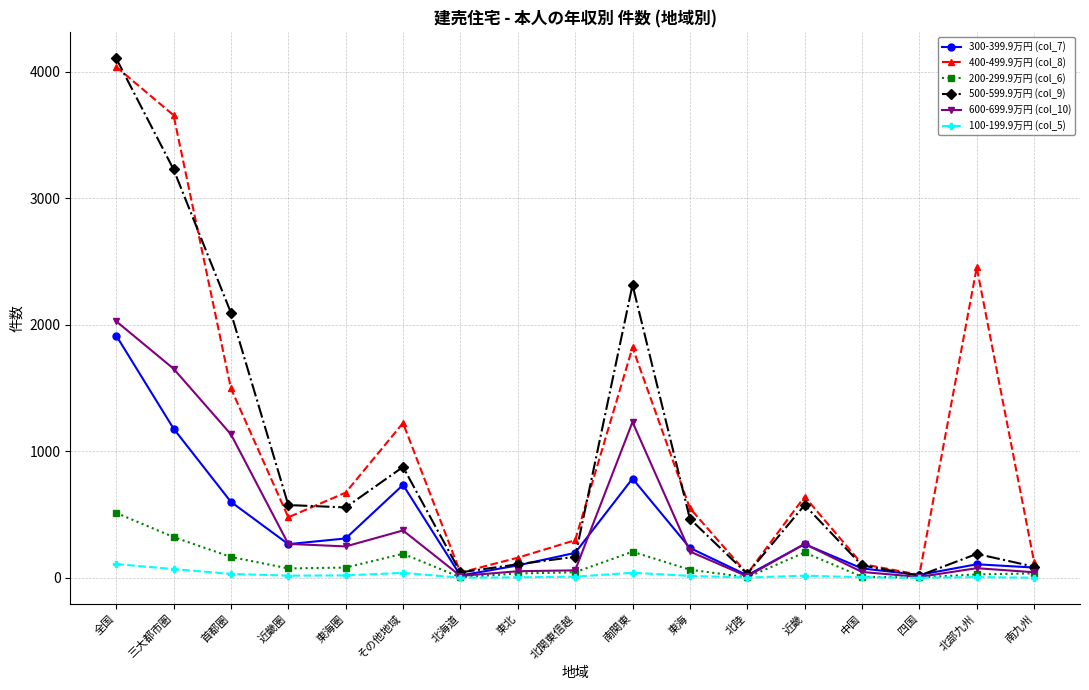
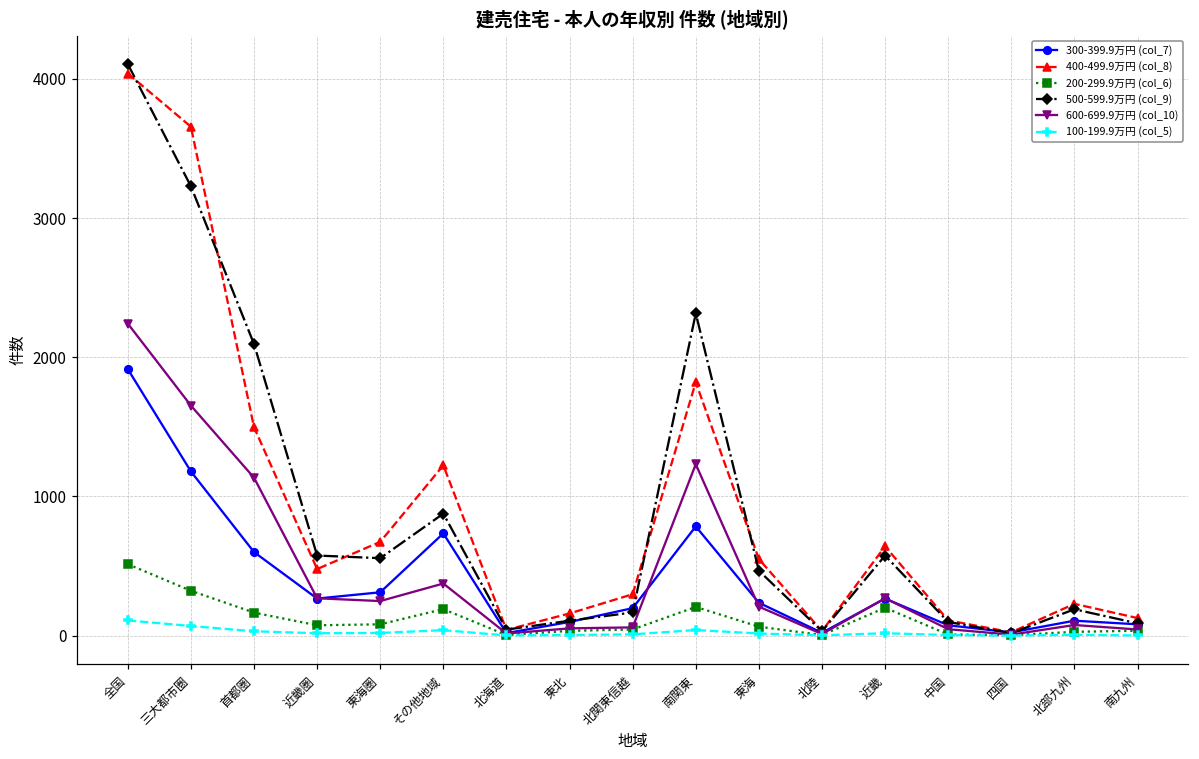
  {
    "300-399.9万円 (col_7)": {
      "全国": 1920,
      "三大都市圏": 1180,
      "首都圏": 600,
      "東海圏": 310,
      "その他地域": 740,
      "北関東信越": 200,
      "南関東": 790,
      "東海": 240,
      "中国": 80,
      "北部九州": 110
    },
    "400-499.9万円 (col_8)": {
      "全国": 4040,
      "三大都市圏": 3660,
      "首都圏": 1500,
      "近畿圏": 480,
      "東海圏": 670,
      "その他地域": 1220,
      "東北": 160,
      "北関東信越": 300,
      "南関東": 1820,
      "東海": 550,
      "近畿": 640,
-     "北部九州": 2450,
+     "北部九州": 230,
      "南九州": 130
    },
    "200-299.9万円 (col_6)": {
      "全国": 510,
      "三大都市圏": 320,
      "首都圏": 170,
      "近畿圏": 80,
      "東海圏": 80,
      "その他地域": 190,
      "南関東": 210,
      "東海": 70,
      "近畿": 200,
      "北部九州": 30
    },
    "500-599.9万円 (col_9)": {
      "全国": 4110,
      "三大都市圏": 3230,
      "首都圏": 2100,
      "近畿圏": 580,
      "東海圏": 560,
      "その他地域": 880,
      "北関東信越": 170,
      "南関東": 2320,
      "東海": 470,
      "近畿": 580,
      "北部九州": 190
    },
    "600-699.9万円 (col_10)": {
-     "全国": 2030,
+     "全国": 2240,
      "三大都市圏": 1650,
      "首都圏": 1140,
      "東海圏": 250,
      "その他地域": 380,
      "南関東": 1230,
      "東海": 210,
      "中国": 50,
      "北部九州": 80
    },
    "100-199.9万円 (col_5)": {
      "全国": 110,
      "三大都市圏": 70,
      "首都圏": 30,
      "近畿圏": 20,
      "東海圏": 20,
      "その他地域": 40,
      "東北": 10,
      "北関東信越": 10,
      "南関東": 40,
      "東海": 20,
      "近畿": 20,
      "北部九州": 10,
      "南九州": 0
    }
  }
